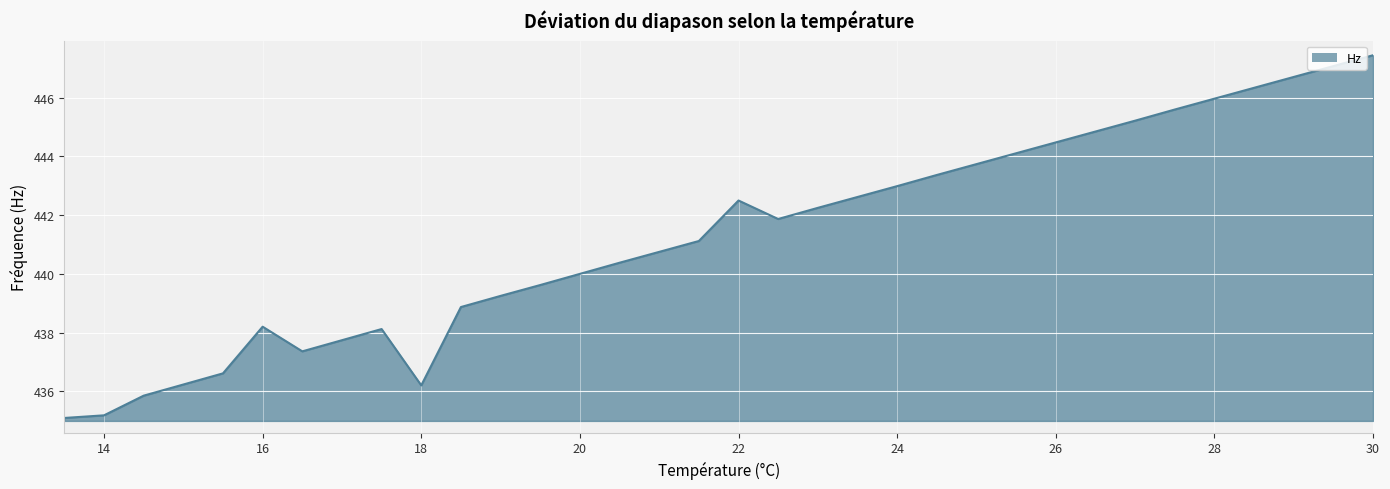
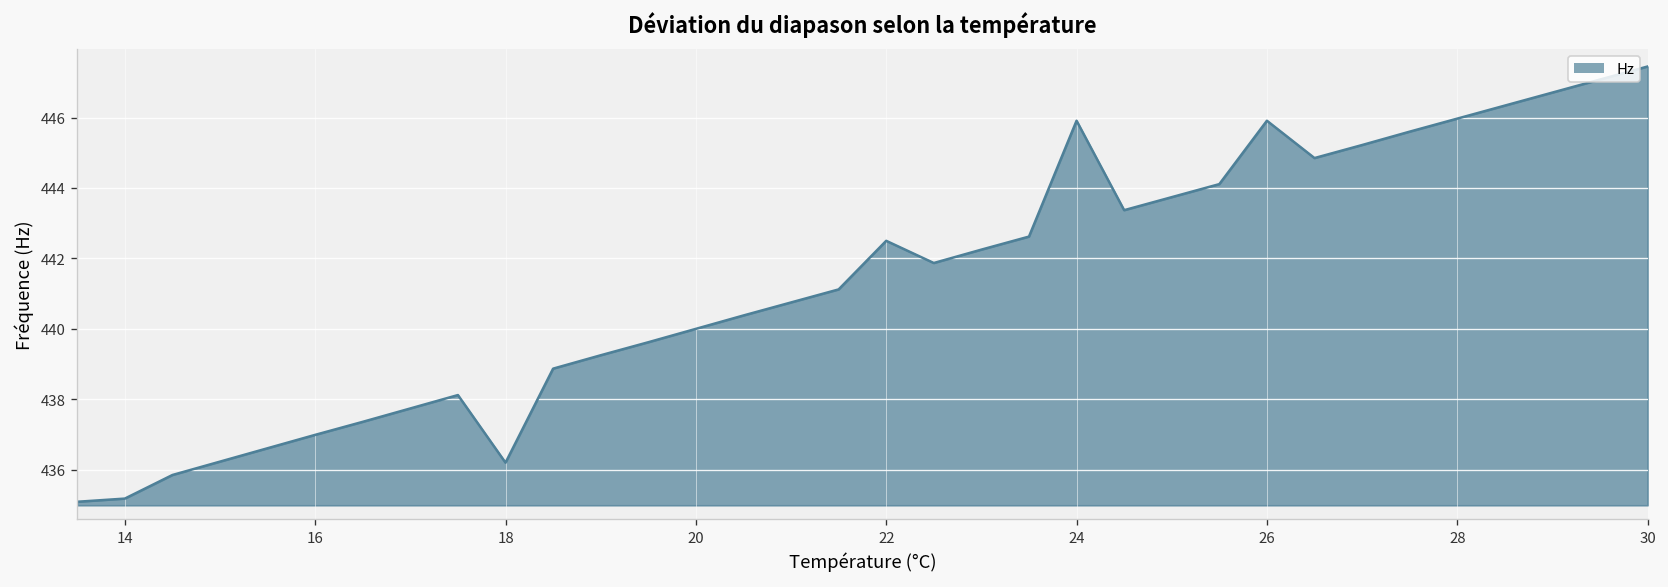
  {
    "14": 435.2,
-   "16": 438.2,
+   "16": 437.0,
    "18": 436.2,
    "20": 440.0,
    "22": 442.5,
-   "24": 443.0,
-   "26": 444.5,
+   "24": 445.9,
+   "26": 445.9,
    "28": 446.0,
    "30": 447.5
  }
